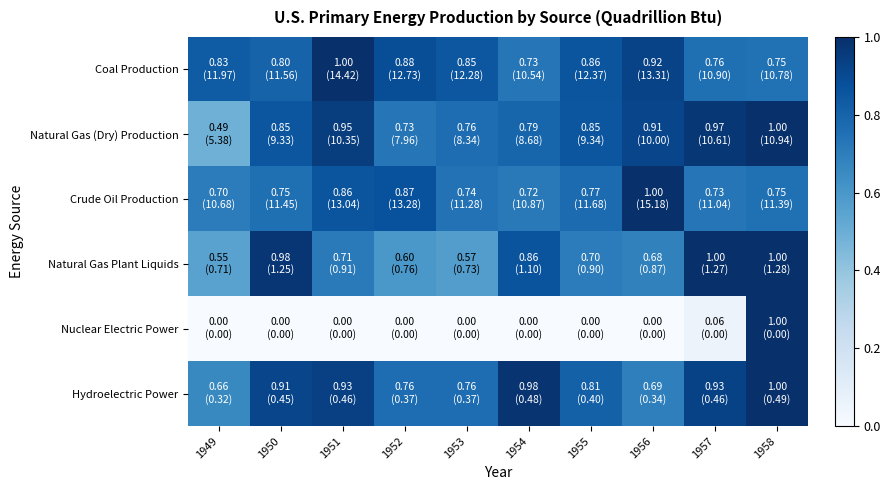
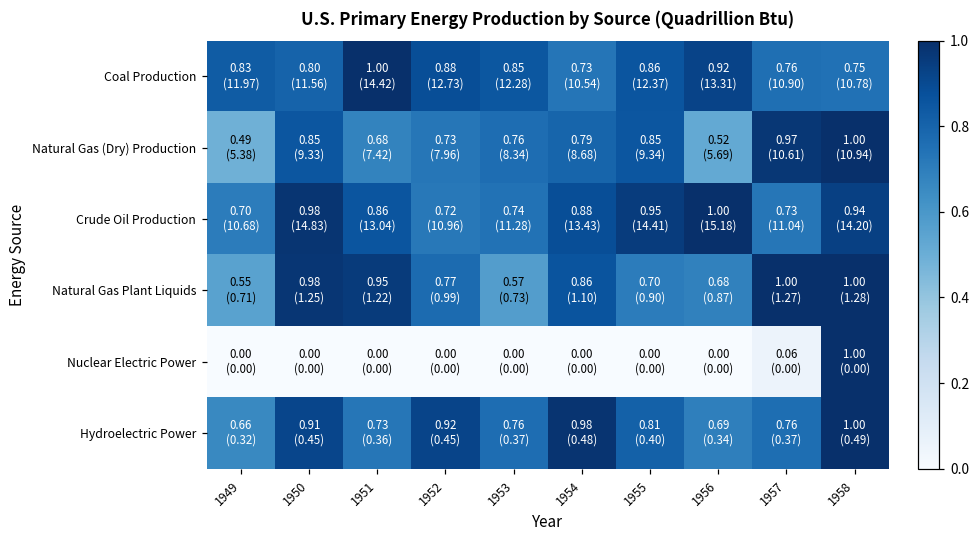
  {
    "Natural Gas (Dry) Production": {
-     "1951": "0.95 (10.35)",
-     "1956": "0.91 (10.00)"
+     "1951": "0.68 (7.42)",
+     "1956": "0.52 (5.69)"
    },
    "Crude Oil Production": {
-     "1950": "0.75 (11.45)",
-     "1952": "0.87 (13.28)",
-     "1954": "0.72 (10.87)",
-     "1955": "0.77 (11.68)",
-     "1958": "0.75 (11.39)"
+     "1950": "0.98 (14.83)",
+     "1952": "0.72 (10.96)",
+     "1954": "0.88 (13.43)",
+     "1955": "0.95 (14.41)",
+     "1958": "0.94 (14.20)"
    },
    "Natural Gas Plant Liquids": {
-     "1951": "0.71 (0.91)",
-     "1952": "0.60 (0.76)"
+     "1951": "0.95 (1.22)",
+     "1952": "0.77 (0.99)"
    },
    "Hydroelectric Power": {
-     "1951": "0.93 (0.46)",
-     "1952": "0.76 (0.37)",
-     "1957": "0.93 (0.46)"
+     "1951": "0.73 (0.36)",
+     "1952": "0.92 (0.45)",
+     "1957": "0.76 (0.37)"
    }
  }
